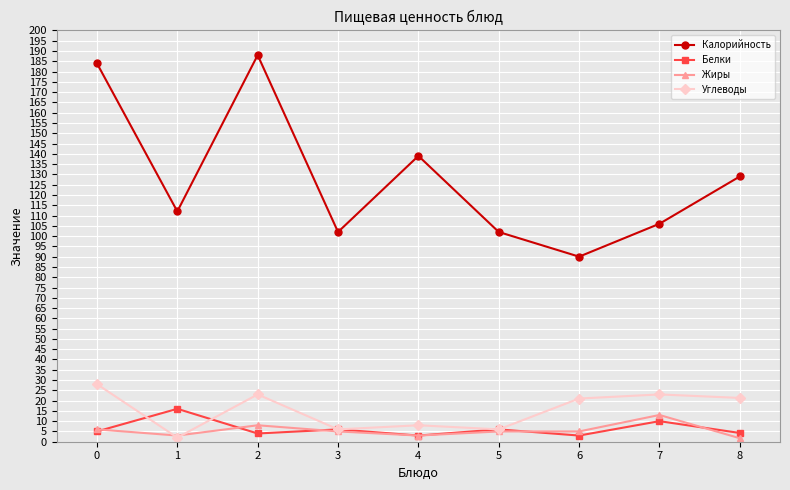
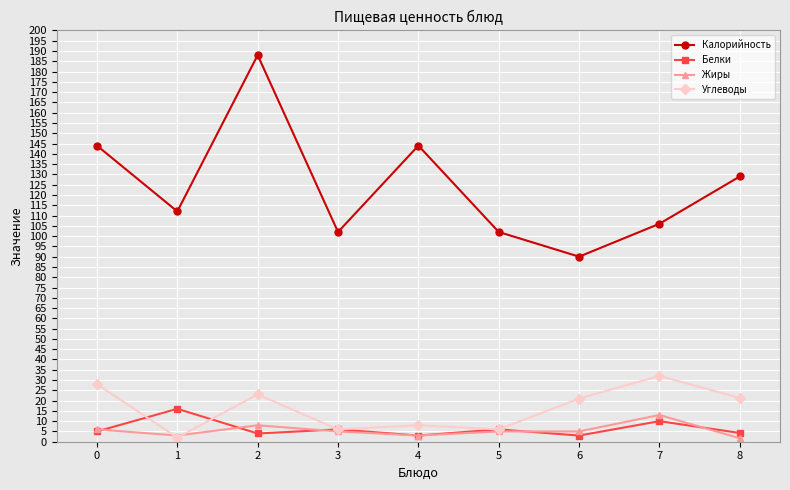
  {
    "Калорийность": {
-     "0": 184,
+     "0": 144,
      "1": 112,
      "2": 188,
      "3": 102,
-     "4": 139,
+     "4": 144,
      "5": 102,
      "6": 90,
      "7": 106,
      "8": 129
    },
    "Белки": {
      "1": 16,
      "2": 4,
      "6": 3,
      "7": 10,
      "8": 4
    },
    "Жиры": {
      "2": 8,
      "6": 5,
      "7": 13,
      "8": 2
    },
    "Углеводы": {
      "0": 28,
      "2": 23,
      "4": 8,
      "6": 21,
-     "7": 23,
+     "7": 32,
      "8": 21
    }
  }
